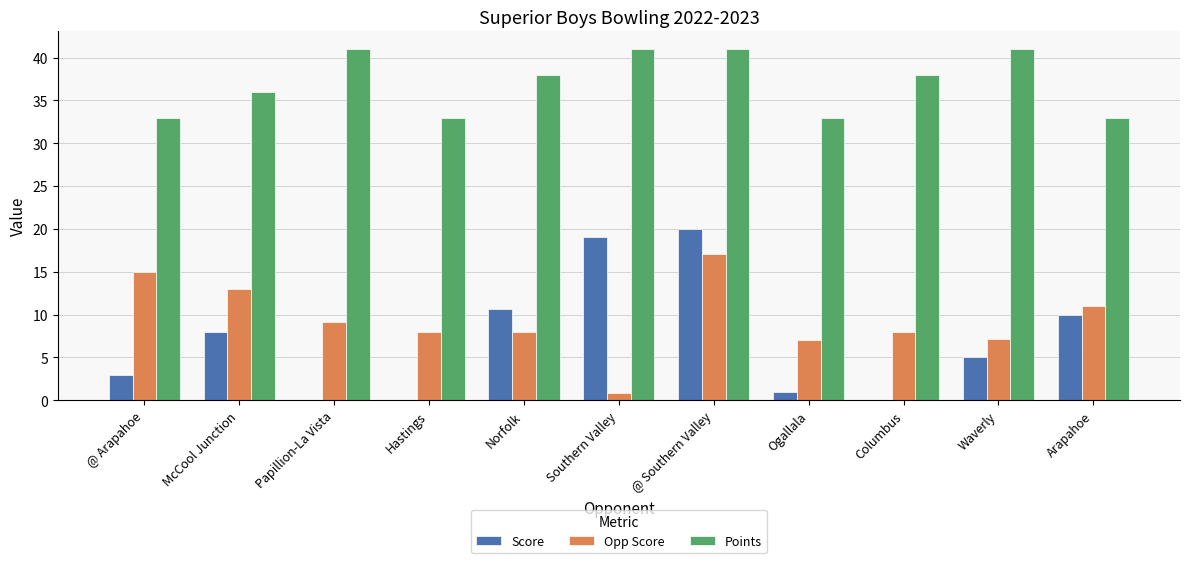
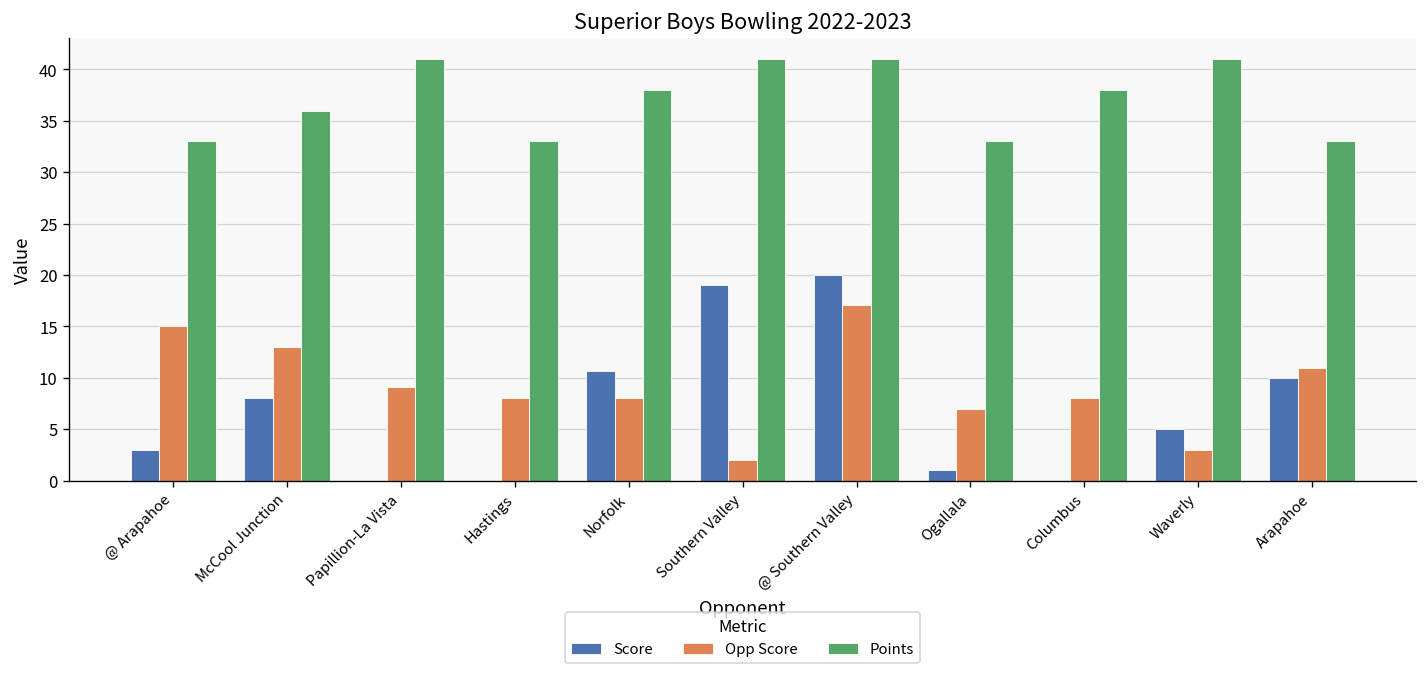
  {
    "Score": {
      "@ Arapahoe": 3,
      "McCool Junction": 8,
      "Papillion-La Vista": 0,
      "Hastings": 0,
      "Norfolk": 11,
      "Southern Valley": 19,
      "@ Southern Valley": 20,
      "Ogallala": 1,
      "Columbus": 0,
      "Waverly": 5,
      "Arapahoe": 10
    },
    "Opp Score": {
      "@ Arapahoe": 15,
      "McCool Junction": 13,
      "Papillion-La Vista": 9,
      "Hastings": 8,
      "Norfolk": 8,
-     "Southern Valley": 1,
+     "Southern Valley": 2,
      "@ Southern Valley": 17,
      "Ogallala": 7,
      "Columbus": 8,
-     "Waverly": 7,
+     "Waverly": 3,
      "Arapahoe": 11
    },
    "Points": {
      "@ Arapahoe": 33,
      "McCool Junction": 36,
      "Papillion-La Vista": 41,
      "Hastings": 33,
      "Norfolk": 38,
      "Southern Valley": 41,
      "@ Southern Valley": 41,
      "Ogallala": 33,
      "Columbus": 38,
      "Waverly": 41,
      "Arapahoe": 33
    }
  }
